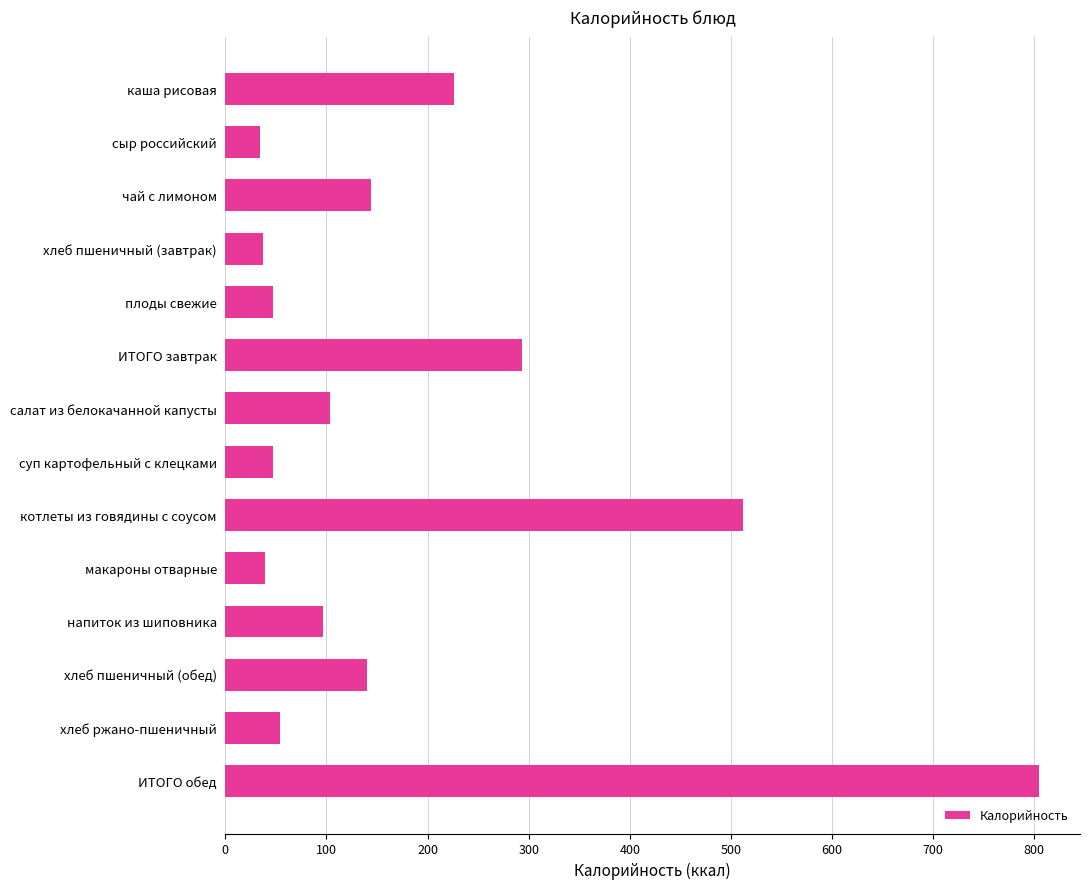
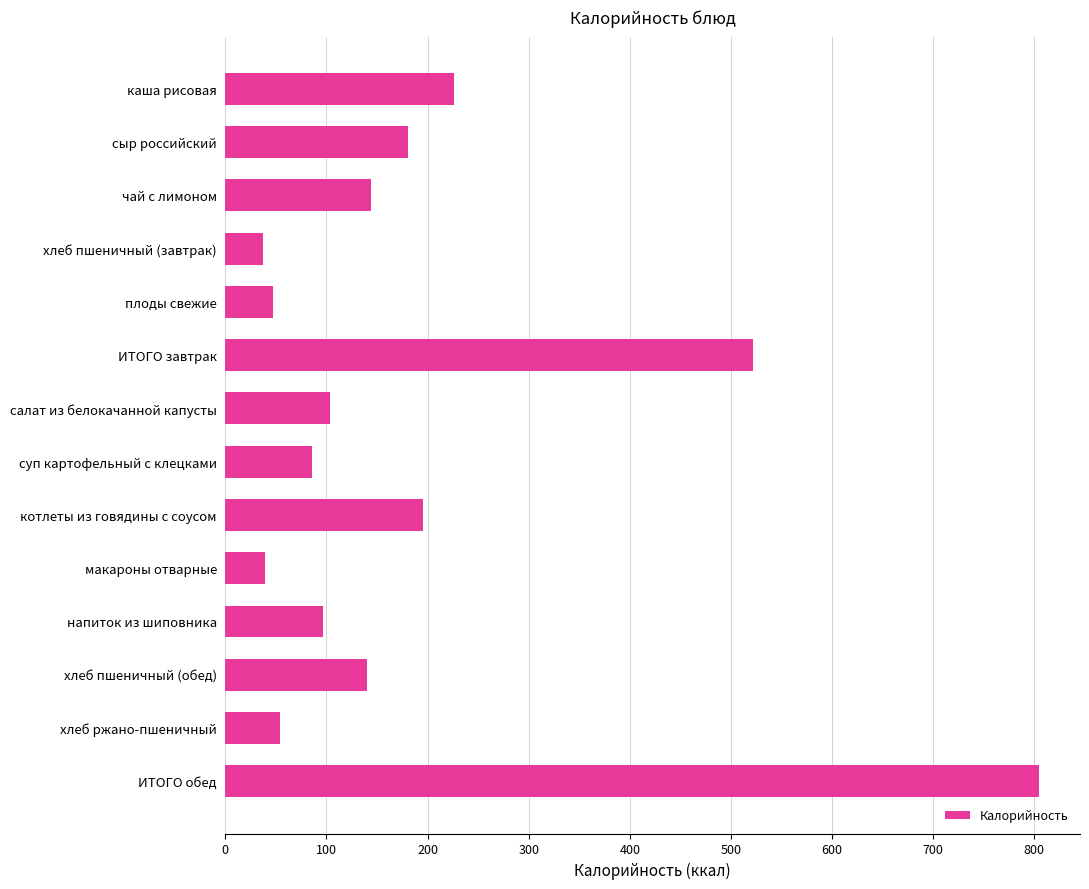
  {
    "каша рисовая": 226,
-   "сыр российский": 34,
+   "сыр российский": 181,
    "чай с лимоном": 144,
    "хлеб пшеничный (завтрак)": 37,
    "плоды свежие": 47,
-   "ИТОГО завтрак": 293,
+   "ИТОГО завтрак": 522,
    "салат из белокачанной капусты": 104,
-   "суп картофельный с клецками": 47,
-   "котлеты из говядины с соусом": 512,
+   "суп картофельный с клецками": 86,
+   "котлеты из говядины с соусом": 195,
    "макароны отварные": 39,
    "напиток из шиповника": 97,
    "хлеб пшеничный (обед)": 140,
    "хлеб ржано-пшеничный": 54,
    "ИТОГО обед": 805
  }
